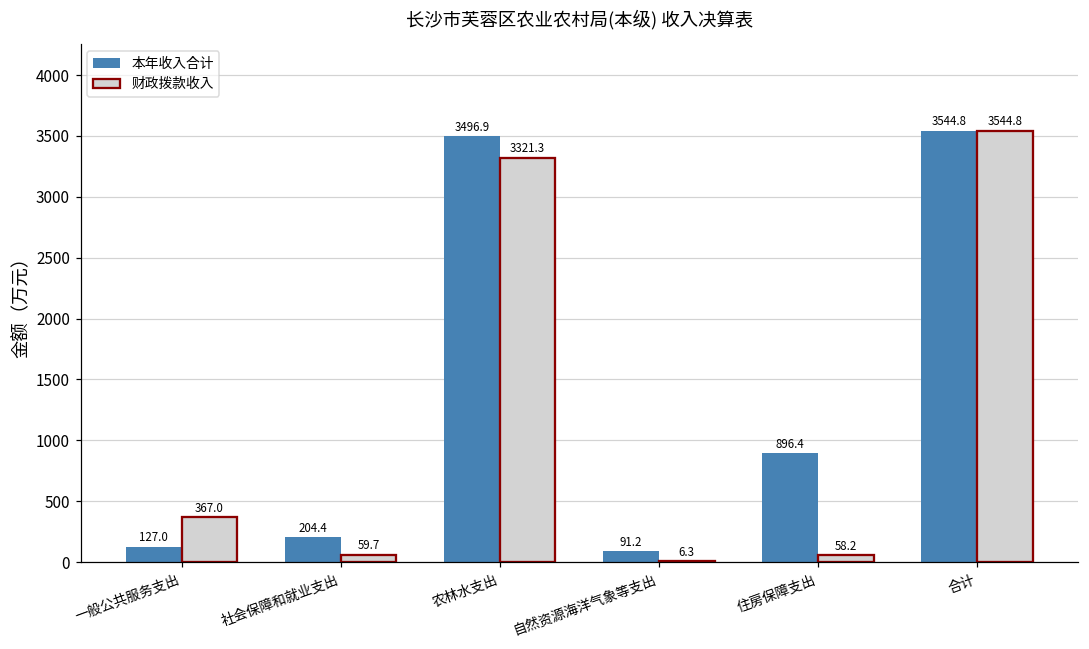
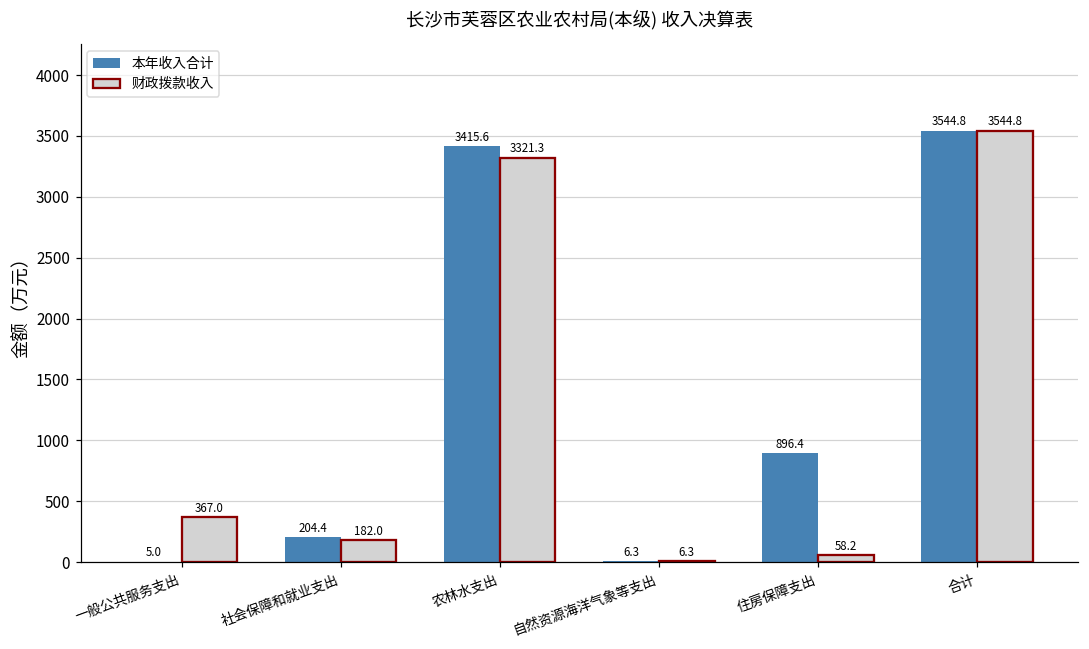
  {
    "本年收入合计": {
-     "一般公共服务支出": 127.0,
+     "一般公共服务支出": 5.0,
      "社会保障和就业支出": 204.4,
-     "农林水支出": 3496.9,
-     "自然资源海洋气象等支出": 91.2,
+     "农林水支出": 3415.6,
+     "自然资源海洋气象等支出": 6.3,
      "住房保障支出": 896.4,
      "合计": 3544.8
    },
    "财政拨款收入": {
      "一般公共服务支出": 367.0,
-     "社会保障和就业支出": 59.7,
+     "社会保障和就业支出": 182.0,
      "农林水支出": 3321.3,
      "自然资源海洋气象等支出": 6.3,
      "住房保障支出": 58.2,
      "合计": 3544.8
    }
  }
